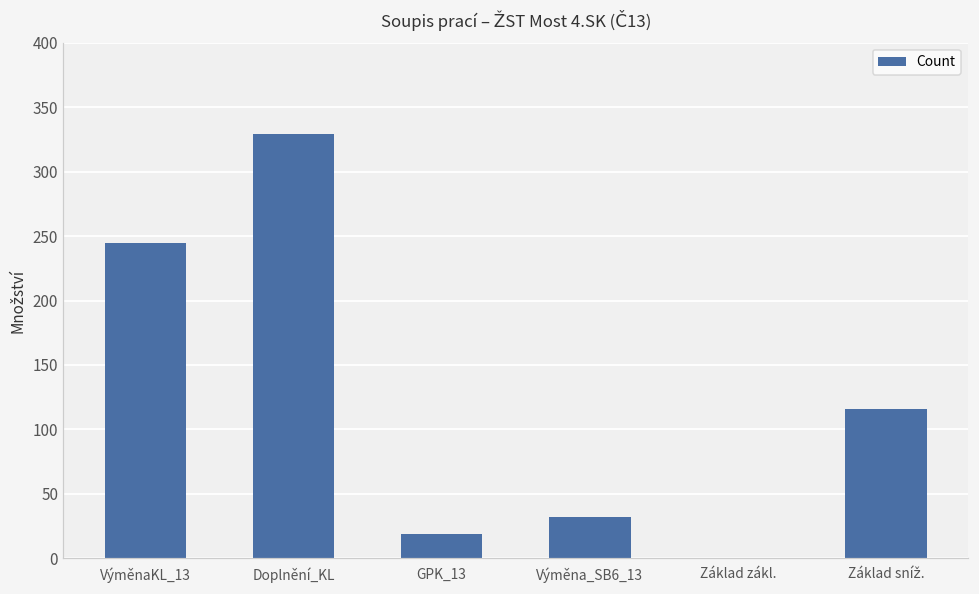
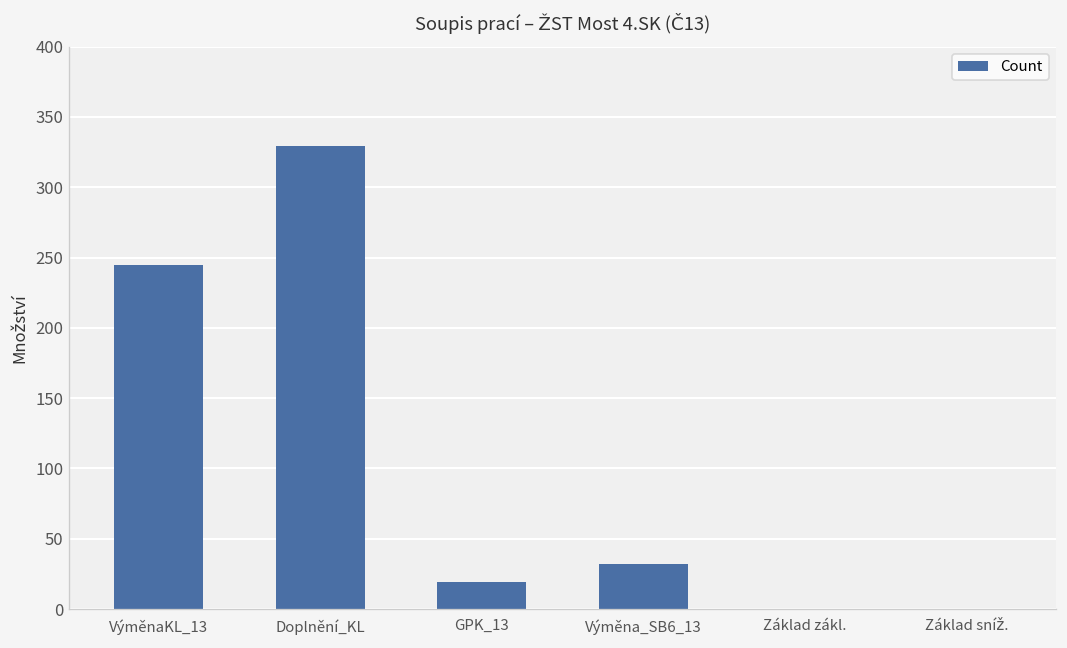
  {
    "VýměnaKL_13": 245,
    "Doplnění_KL": 329,
    "GPK_13": 19,
    "Výměna_SB6_13": 32,
    "Základ zákl.": 0,
-   "Základ sníž.": 116
+   "Základ sníž.": 0
  }
